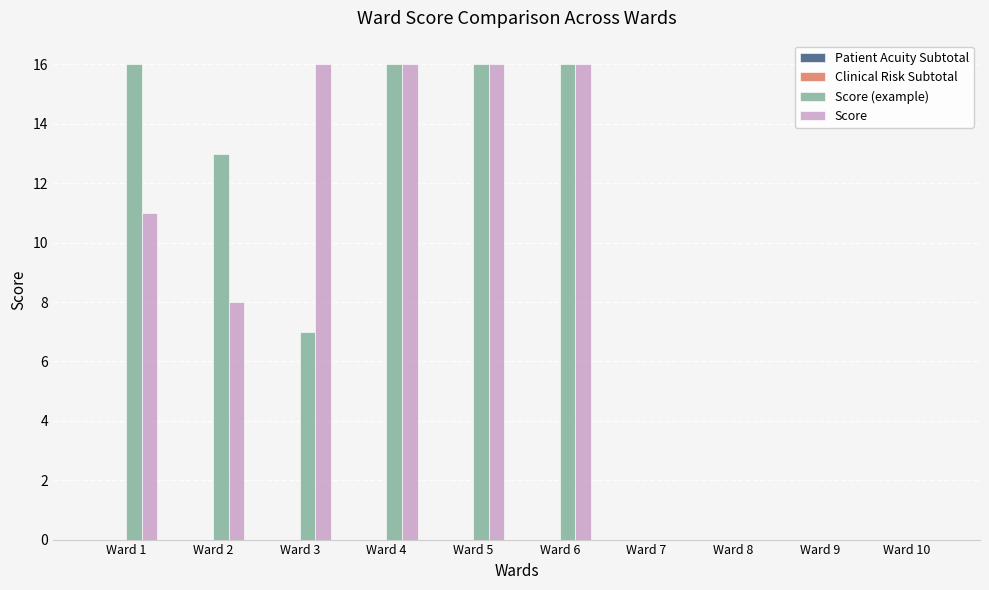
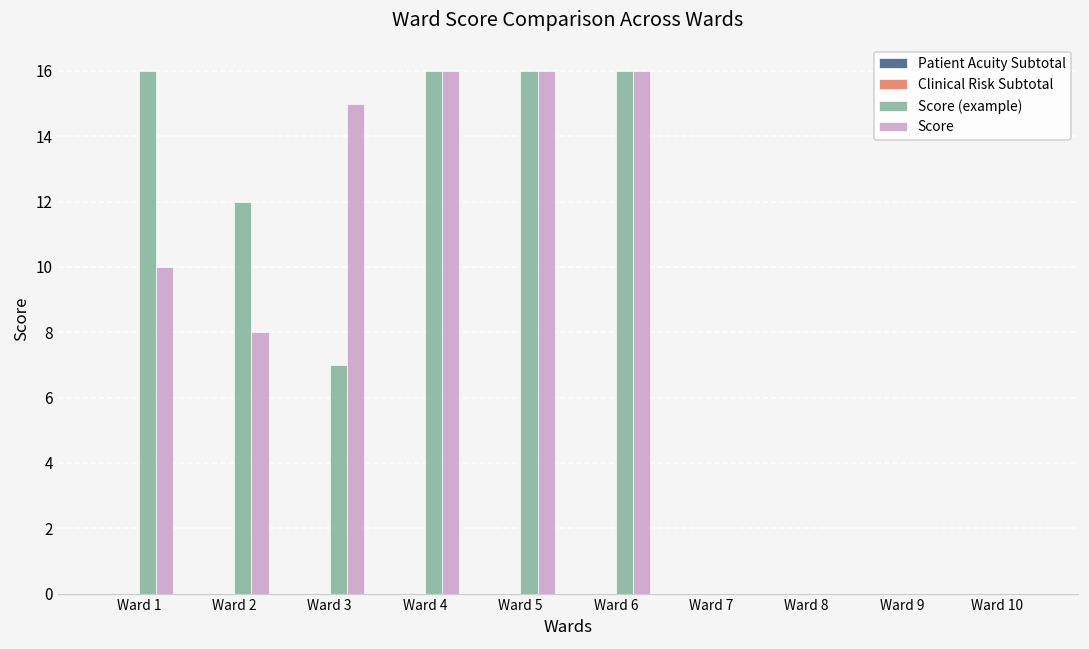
  {
    "Patient Acuity Subtotal": {
      "Ward 1": 0,
      "Ward 2": 0,
      "Ward 3": 0,
      "Ward 4": 0,
      "Ward 5": 0,
      "Ward 6": 0,
      "Ward 7": 0,
      "Ward 8": 0,
      "Ward 9": 0,
      "Ward 10": 0
    },
    "Clinical Risk Subtotal": {
      "Ward 1": 0,
      "Ward 2": 0,
      "Ward 3": 0,
      "Ward 4": 0,
      "Ward 5": 0,
      "Ward 6": 0,
      "Ward 7": 0,
      "Ward 8": 0,
      "Ward 9": 0,
      "Ward 10": 0
    },
    "Score (example)": {
      "Ward 1": 16,
-     "Ward 2": 13,
+     "Ward 2": 12,
      "Ward 3": 7,
      "Ward 4": 16,
      "Ward 5": 16,
      "Ward 6": 16,
      "Ward 7": 0,
      "Ward 8": 0,
      "Ward 9": 0,
      "Ward 10": 0
    },
    "Score": {
-     "Ward 1": 11,
+     "Ward 1": 10,
      "Ward 2": 8,
-     "Ward 3": 16,
+     "Ward 3": 15,
      "Ward 4": 16,
      "Ward 5": 16,
      "Ward 6": 16,
      "Ward 7": 0,
      "Ward 8": 0,
      "Ward 9": 0,
      "Ward 10": 0
    }
  }
